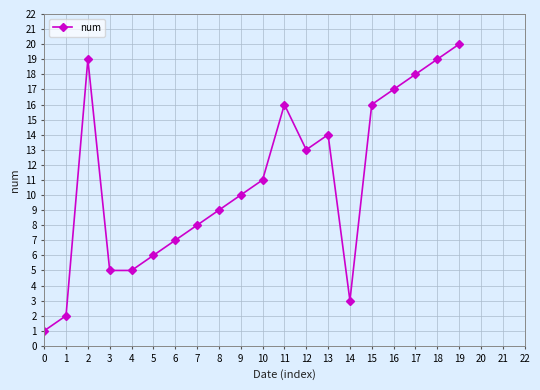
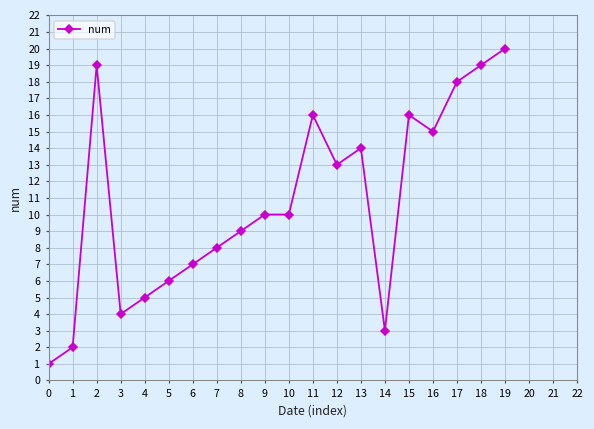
  {
    "0": 1,
    "1": 2,
    "2": 19,
-   "3": 5,
+   "3": 4,
    "4": 5,
    "5": 6,
    "6": 7,
    "7": 8,
    "8": 9,
    "9": 10,
-   "10": 11,
+   "10": 10,
    "11": 16,
    "12": 13,
    "13": 14,
    "14": 3,
    "15": 16,
-   "16": 17,
+   "16": 15,
    "17": 18,
    "18": 19,
    "19": 20
  }
